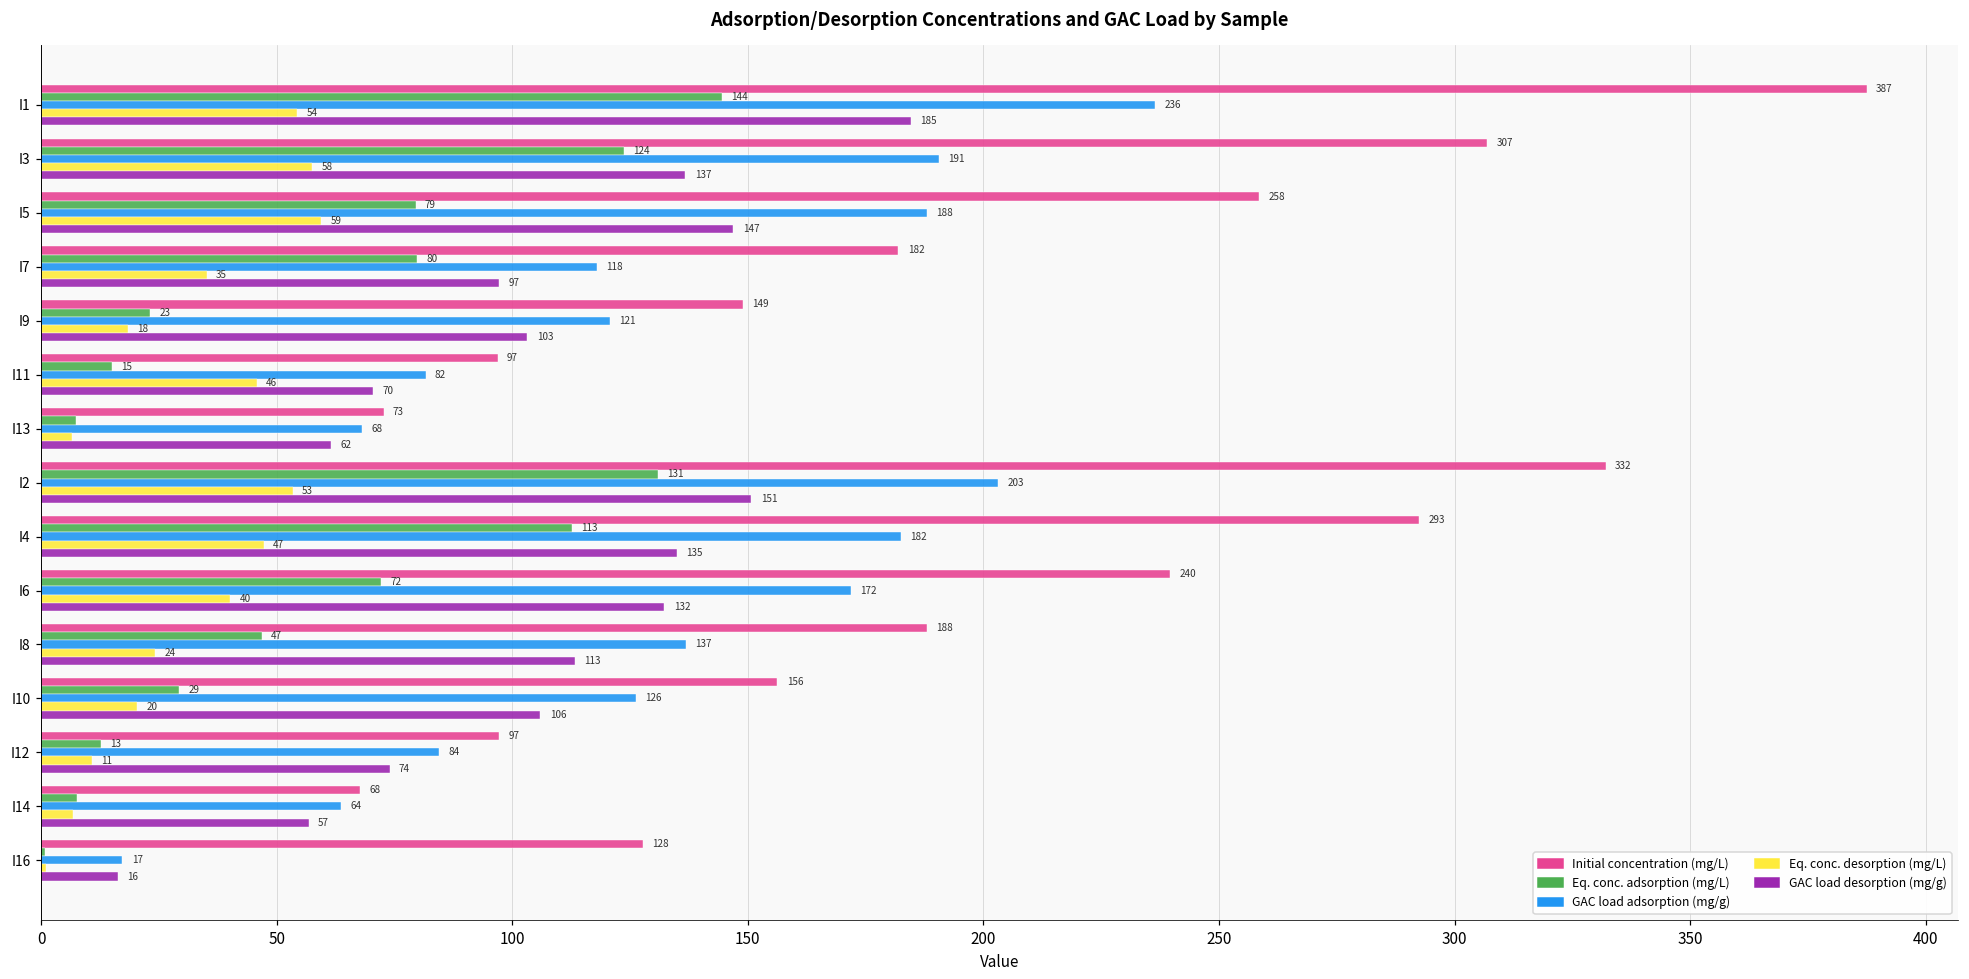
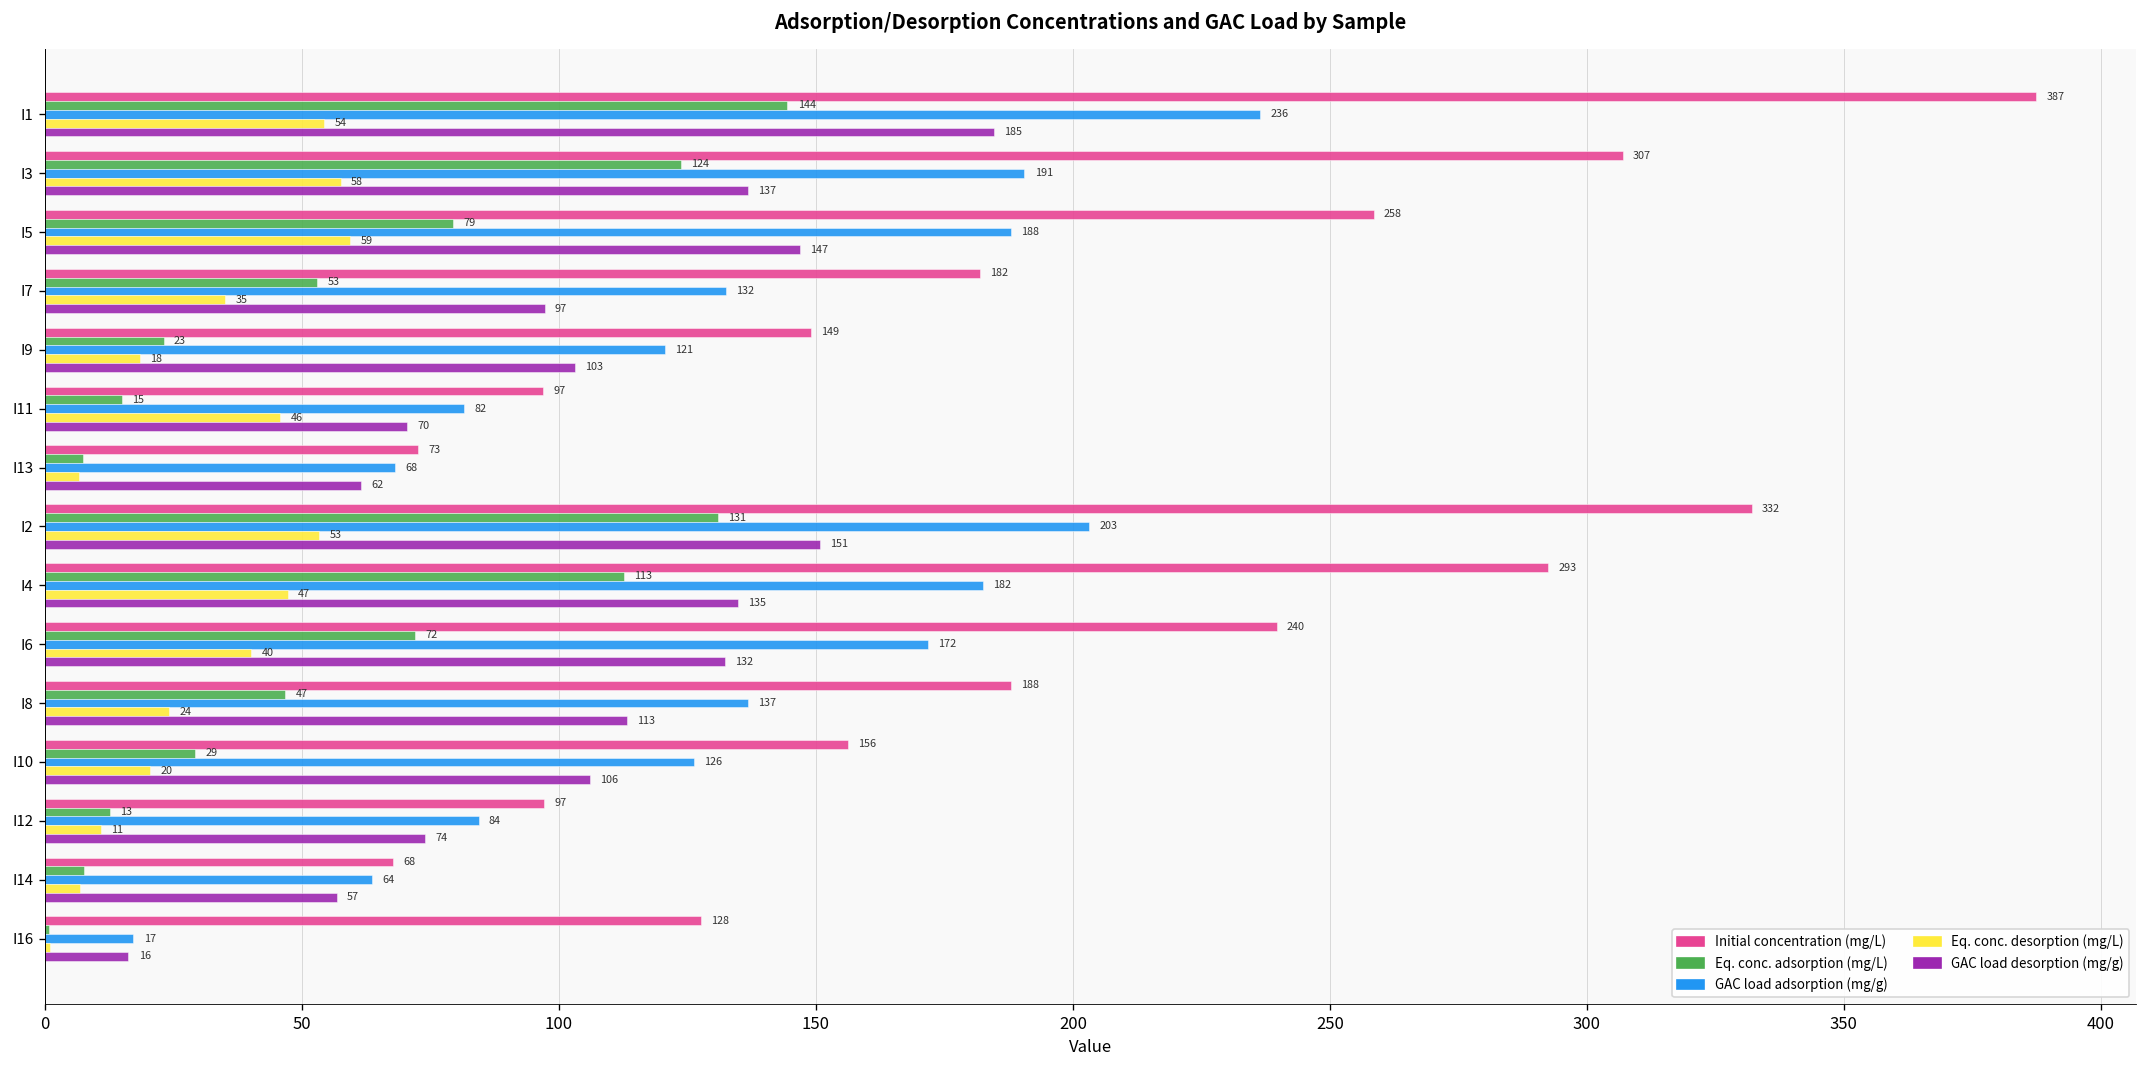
  {
    "Initial concentration (mg/L)": {
      "I1": 387,
      "I3": 307,
      "I5": 258,
      "I7": 182,
      "I9": 149,
      "I11": 97,
      "I13": 73,
      "I2": 332,
      "I4": 293,
      "I6": 240,
      "I8": 188,
      "I10": 156,
      "I12": 97,
      "I14": 68,
      "I16": 128
    },
    "Eq. conc. adsorption (mg/L)": {
      "I1": 144,
      "I3": 124,
      "I5": 79,
-     "I7": 80,
+     "I7": 53,
      "I9": 23,
      "I11": 15,
      "I2": 131,
      "I4": 113,
      "I6": 72,
      "I8": 47,
      "I10": 29,
      "I12": 13
    },
    "GAC load adsorption (mg/g)": {
      "I1": 236,
      "I3": 191,
      "I5": 188,
-     "I7": 118,
+     "I7": 132,
      "I9": 121,
      "I11": 82,
      "I13": 68,
      "I2": 203,
      "I4": 182,
      "I6": 172,
      "I8": 137,
      "I10": 126,
      "I12": 84,
      "I14": 64,
      "I16": 17
    },
    "Eq. conc. desorption (mg/L)": {
      "I1": 54,
      "I3": 58,
      "I5": 59,
      "I7": 35,
      "I9": 18,
      "I11": 46,
      "I2": 53,
      "I4": 47,
      "I6": 40,
      "I8": 24,
      "I10": 20,
      "I12": 11
    },
    "GAC load desorption (mg/g)": {
      "I1": 185,
      "I3": 137,
      "I5": 147,
      "I7": 97,
      "I9": 103,
      "I11": 70,
      "I13": 62,
      "I2": 151,
      "I4": 135,
      "I6": 132,
      "I8": 113,
      "I10": 106,
      "I12": 74,
      "I14": 57,
      "I16": 16
    }
  }
